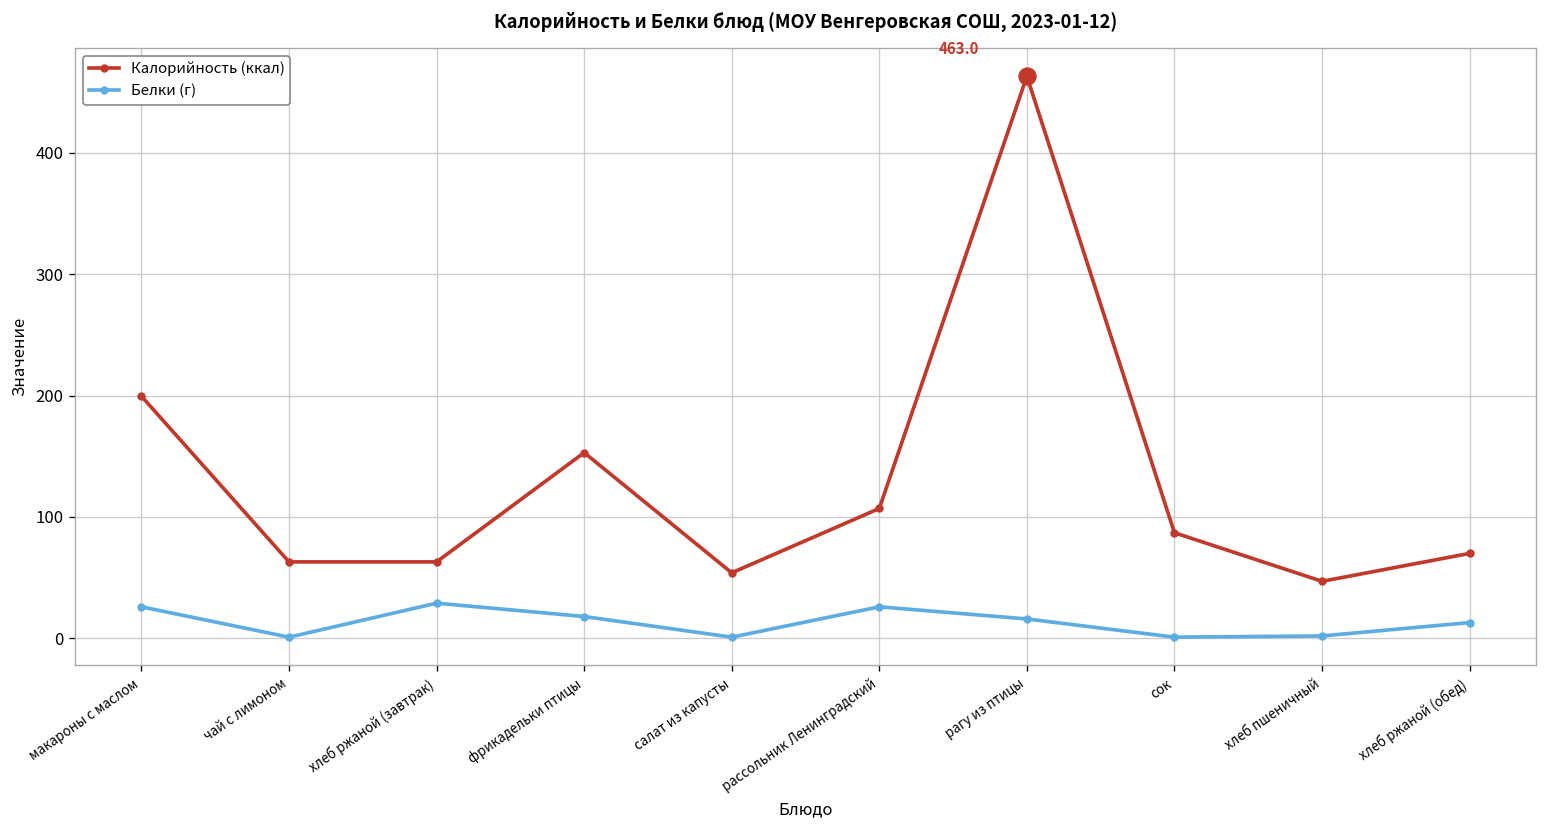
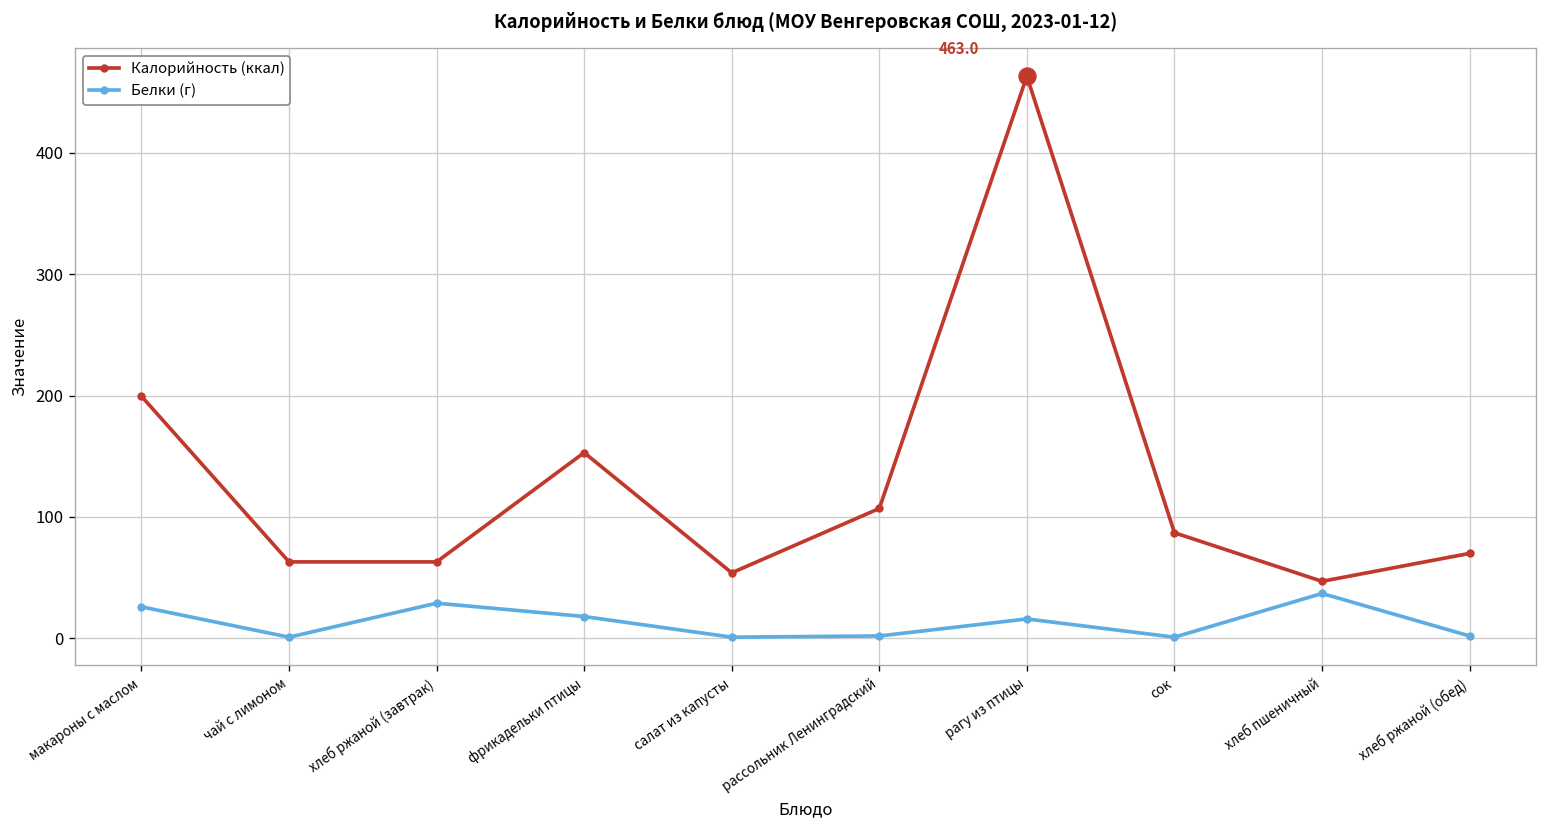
  {
    "Белки (г)": {
      "макароны с маслом": 26,
      "чай с лимоном": 1,
      "хлеб ржаной (завтрак)": 29,
      "фрикадельки птицы": 18,
      "салат из капусты": 1,
-     "рассольник Ленинградский": 26,
+     "рассольник Ленинградский": 2,
      "рагу из птицы": 16,
      "сок": 1,
-     "хлеб пшеничный": 2,
-     "хлеб ржаной (обед)": 13
+     "хлеб пшеничный": 37,
+     "хлеб ржаной (обед)": 2
    }
  }
